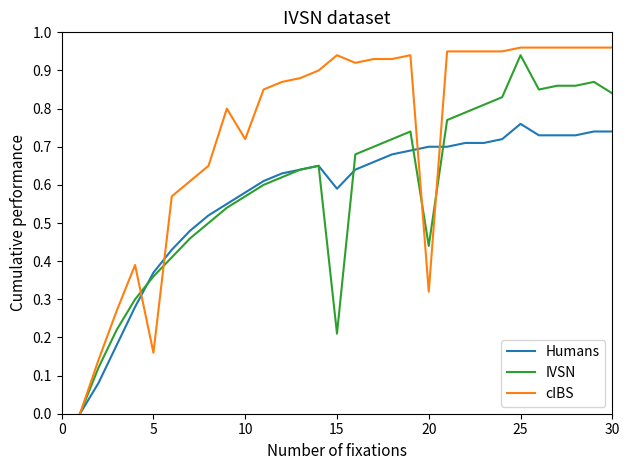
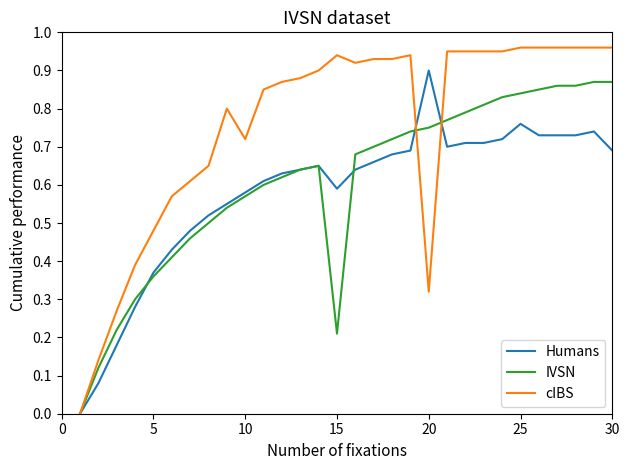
  {
    "Humans": {
      "5": 0.37,
      "10": 0.58,
      "15": 0.59,
-     "20": 0.7,
+     "20": 0.9,
      "25": 0.76,
-     "30": 0.74
+     "30": 0.69
    },
    "IVSN": {
      "5": 0.36,
      "10": 0.57,
      "15": 0.21,
-     "20": 0.44,
-     "25": 0.94,
-     "30": 0.84
+     "20": 0.75,
+     "25": 0.84,
+     "30": 0.87
    },
    "cIBS": {
-     "5": 0.16,
+     "5": 0.48,
      "10": 0.72,
      "15": 0.94,
      "20": 0.32,
      "25": 0.96,
      "30": 0.96
    }
  }
